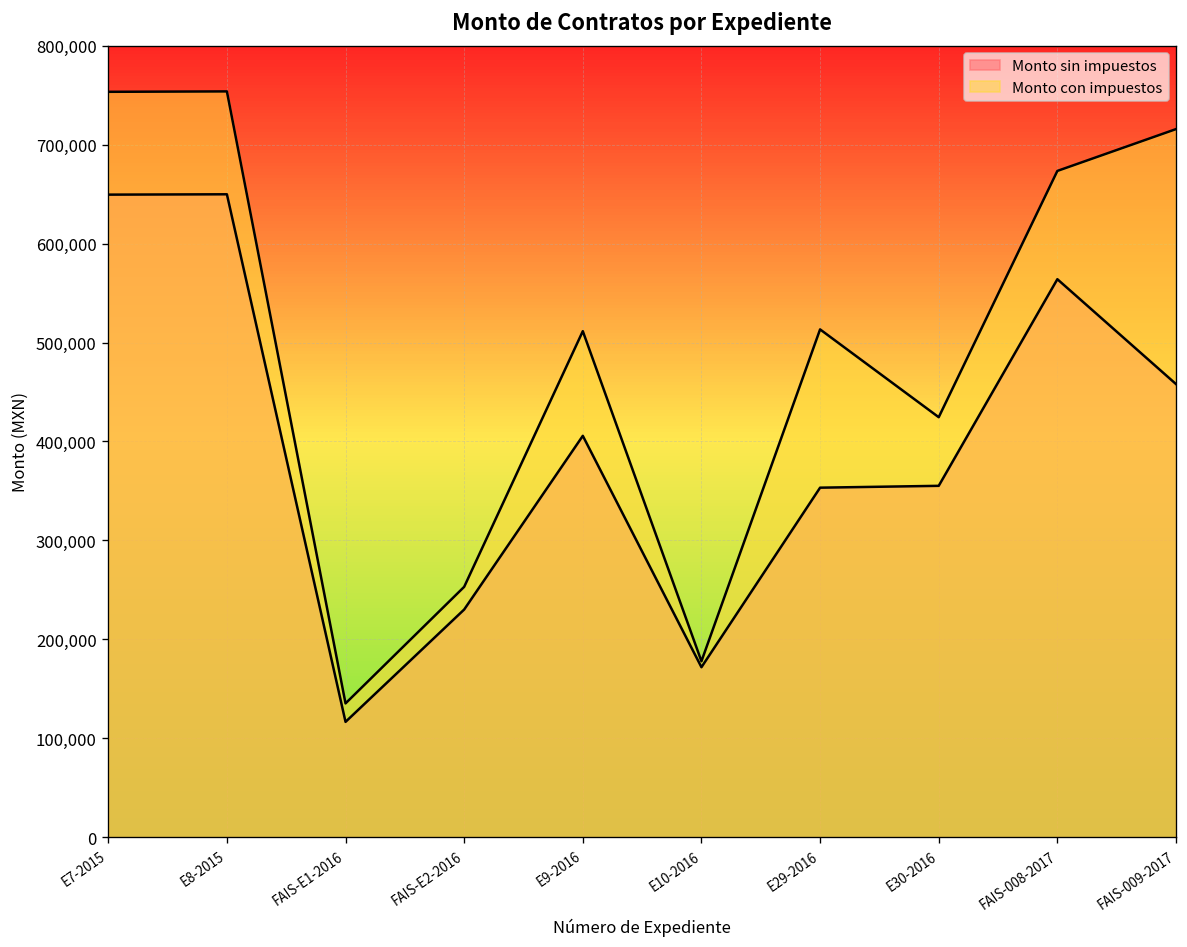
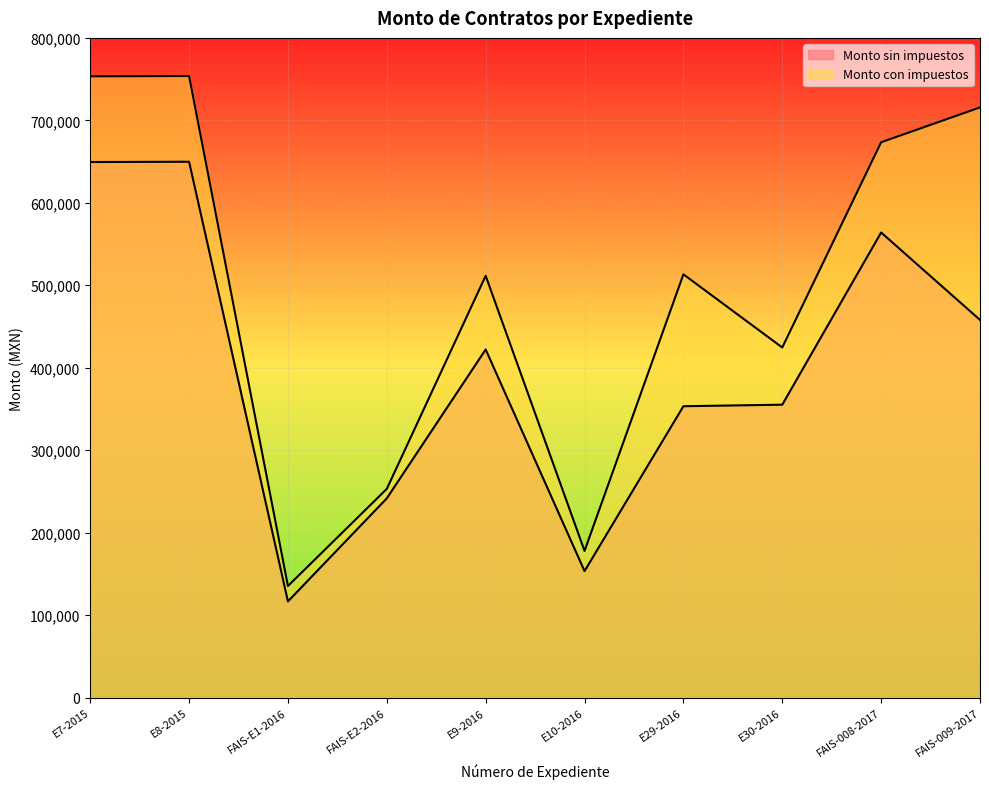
  {
    "Monto sin impuestos": {
      "E7-2015": "650,000",
      "E8-2015": "650,000",
      "FAIS-E1-2016": "120,000",
-     "FAIS-E2-2016": "230,000",
-     "E9-2016": "410,000",
-     "E10-2016": "170,000",
+     "FAIS-E2-2016": "240,000",
+     "E9-2016": "420,000",
+     "E10-2016": "150,000",
      "E29-2016": "350,000",
      "E30-2016": "360,000",
      "FAIS-008-2017": "560,000",
      "FAIS-009-2017": "460,000"
    },
    "Monto con impuestos": {
      "E7-2015": "750,000",
      "E8-2015": "750,000",
      "FAIS-E1-2016": "140,000",
      "FAIS-E2-2016": "250,000",
      "E9-2016": "510,000",
      "E10-2016": "180,000",
      "E29-2016": "510,000",
      "E30-2016": "420,000",
      "FAIS-008-2017": "670,000",
      "FAIS-009-2017": "720,000"
    }
  }
